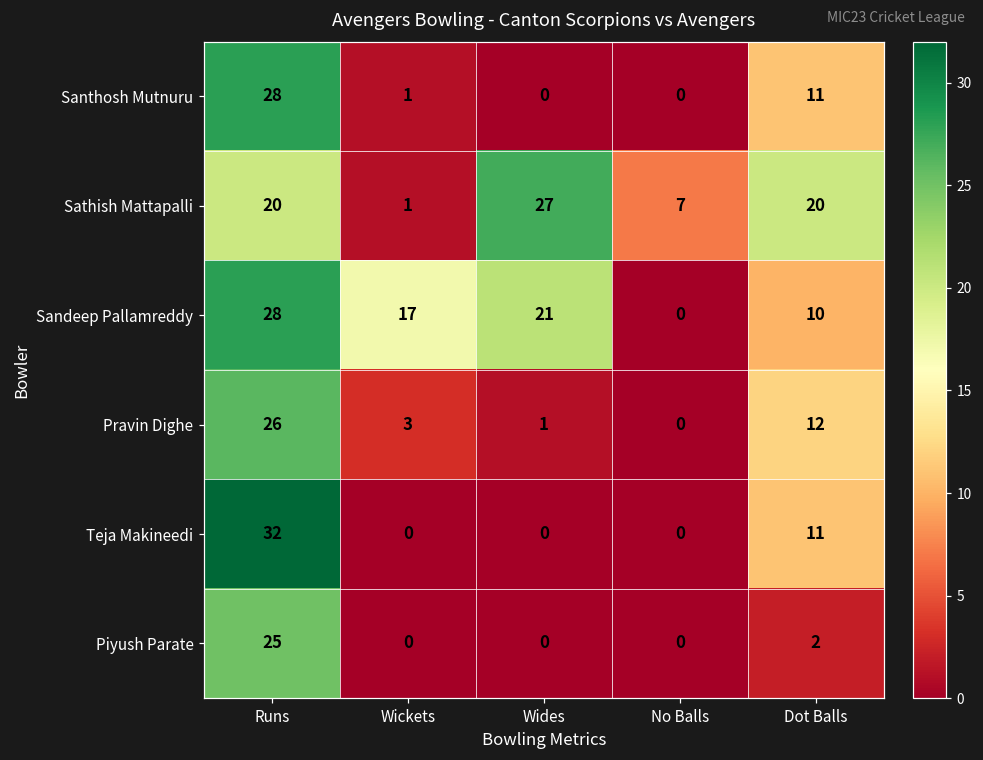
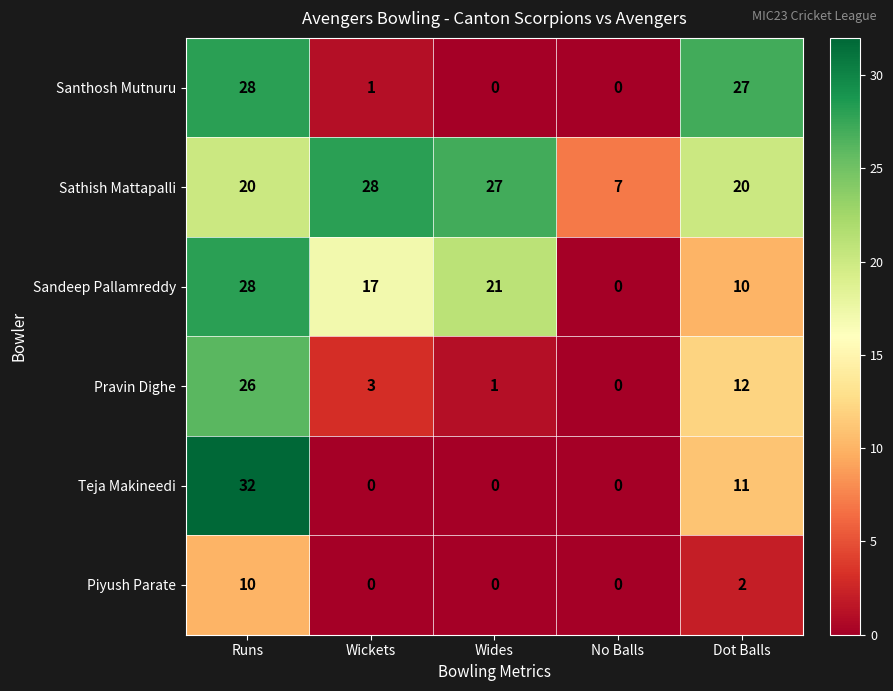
  {
    "Santhosh Mutnuru": {
      "Runs": 28,
      "Wickets": 1,
      "Wides": 0,
      "No Balls": 0,
-     "Dot Balls": 11
+     "Dot Balls": 27
    },
    "Sathish Mattapalli": {
      "Runs": 20,
-     "Wickets": 1,
+     "Wickets": 28,
      "Wides": 27,
      "No Balls": 7,
      "Dot Balls": 20
    },
    "Sandeep Pallamreddy": {
      "Runs": 28,
      "Wickets": 17,
      "Wides": 21,
      "No Balls": 0,
      "Dot Balls": 10
    },
    "Pravin Dighe": {
      "Runs": 26,
      "Wickets": 3,
      "Wides": 1,
      "No Balls": 0,
      "Dot Balls": 12
    },
    "Teja Makineedi": {
      "Runs": 32,
      "Wickets": 0,
      "Wides": 0,
      "No Balls": 0,
      "Dot Balls": 11
    },
    "Piyush Parate": {
-     "Runs": 25,
+     "Runs": 10,
      "Wickets": 0,
      "Wides": 0,
      "No Balls": 0,
      "Dot Balls": 2
    }
  }
